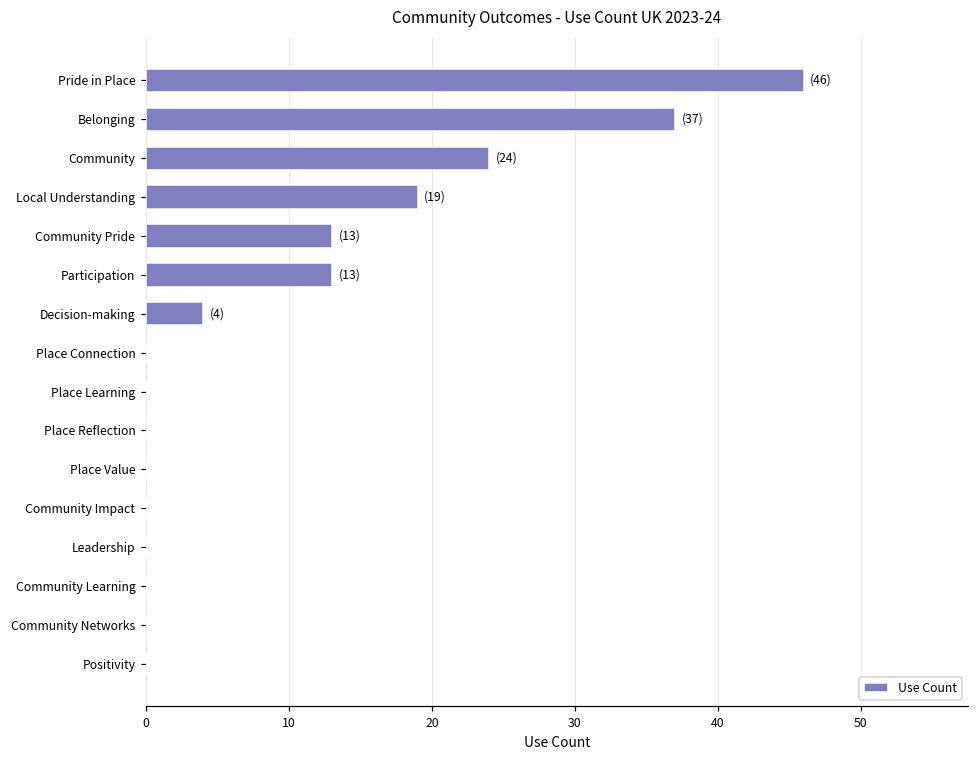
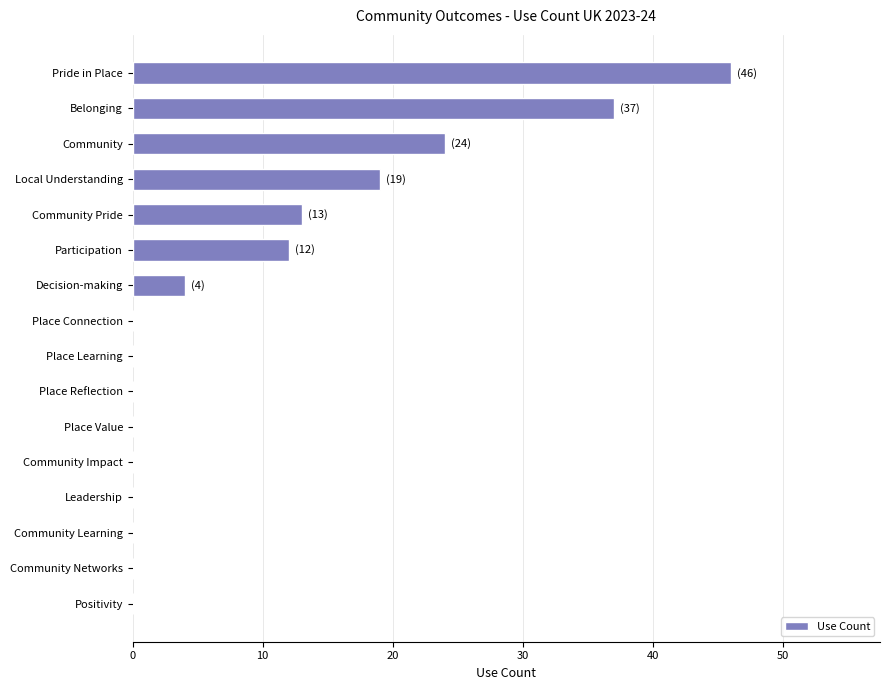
  {
    "Pride in Place": "(46)",
    "Belonging": "(37)",
    "Community": "(24)",
    "Local Understanding": "(19)",
    "Community Pride": "(13)",
-   "Participation": "(13)",
+   "Participation": "(12)",
    "Decision-making": "(4)"
  }
